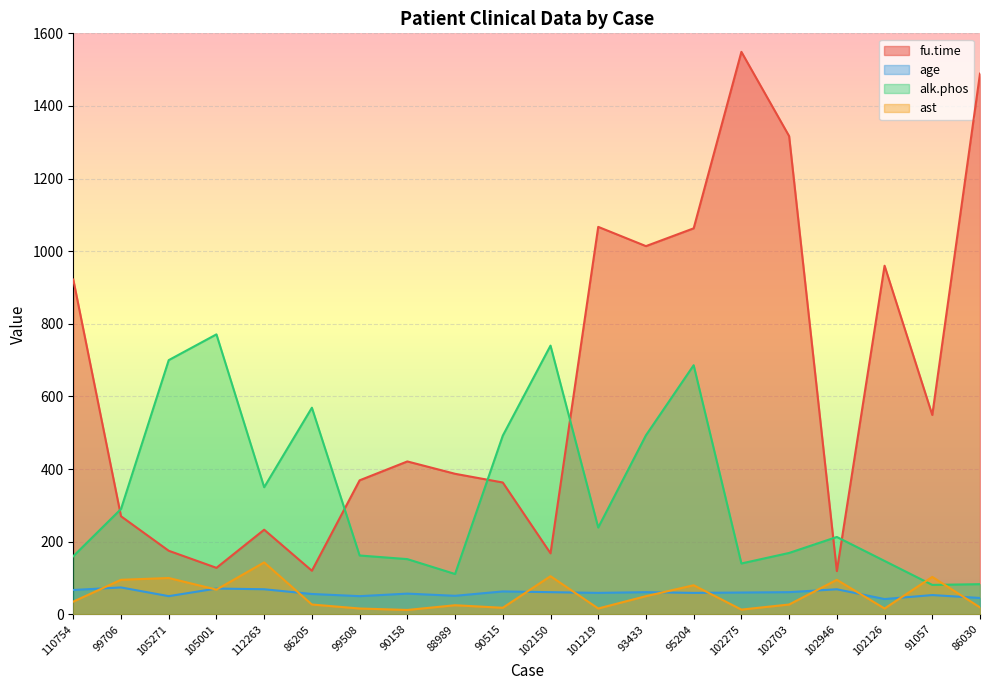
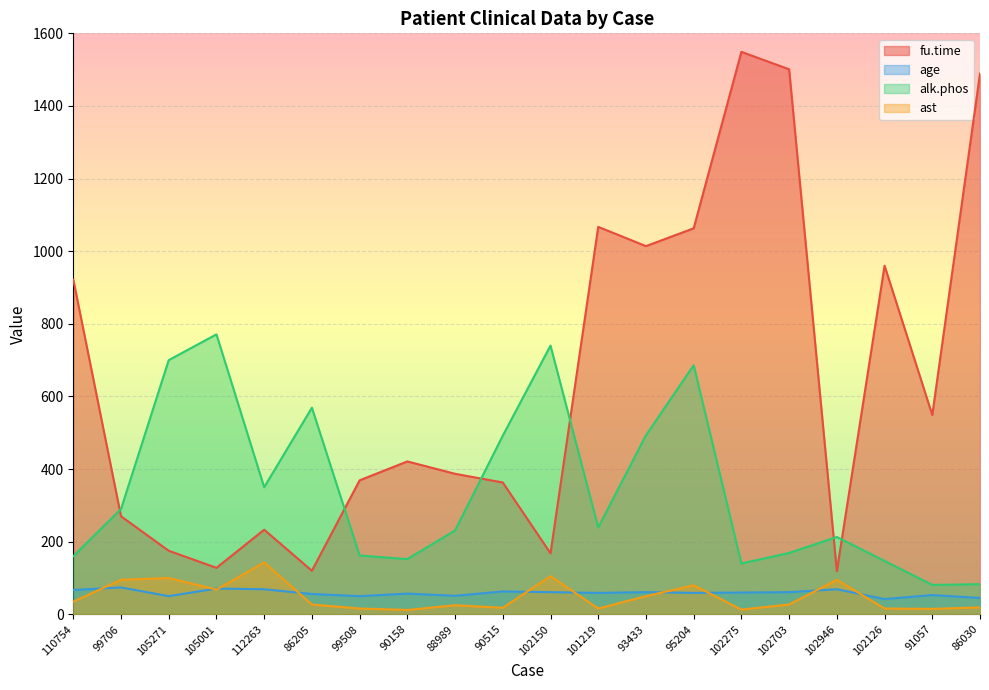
  {
    "fu.time": {
      "110754": 920,
      "99706": 270,
      "105271": 180,
      "105001": 130,
      "112263": 230,
      "86205": 120,
      "99508": 370,
      "90158": 420,
      "88989": 390,
      "90515": 360,
      "102150": 170,
      "101219": 1070,
      "93433": 1010,
      "95204": 1060,
      "102275": 1550,
-     "102703": 1320,
+     "102703": 1500,
      "102946": 120,
      "102126": 960,
      "91057": 550,
      "86030": 1490
    },
    "age": {
      "110754": 70,
      "99706": 70,
      "105271": 50,
      "112263": 70,
      "86205": 60,
      "99508": 50,
      "90158": 60,
      "88989": 50,
      "90515": 60,
      "102150": 60,
      "101219": 60,
      "93433": 60,
      "95204": 60,
      "102275": 60,
      "102703": 60,
      "102946": 70,
      "102126": 40,
      "91057": 50,
      "86030": 50
    },
    "alk.phos": {
      "110754": 160,
      "99706": 290,
      "105271": 700,
      "105001": 770,
      "112263": 350,
      "86205": 570,
      "99508": 160,
      "90158": 150,
-     "88989": 110,
+     "88989": 230,
      "90515": 490,
      "102150": 740,
      "101219": 240,
      "93433": 490,
      "95204": 690,
      "102275": 140,
      "102703": 170,
      "102946": 210,
      "102126": 150,
      "91057": 80,
      "86030": 80
    },
    "ast": {
      "110754": 40,
      "99706": 100,
      "105271": 100,
      "112263": 140,
      "86205": 30,
      "99508": 20,
      "90158": 10,
      "88989": 30,
      "90515": 20,
      "102150": 110,
      "101219": 20,
      "93433": 50,
      "95204": 80,
      "102275": 10,
      "102703": 30,
      "102946": 100,
      "102126": 20,
-     "91057": 100,
+     "91057": 20,
      "86030": 20
    }
  }
